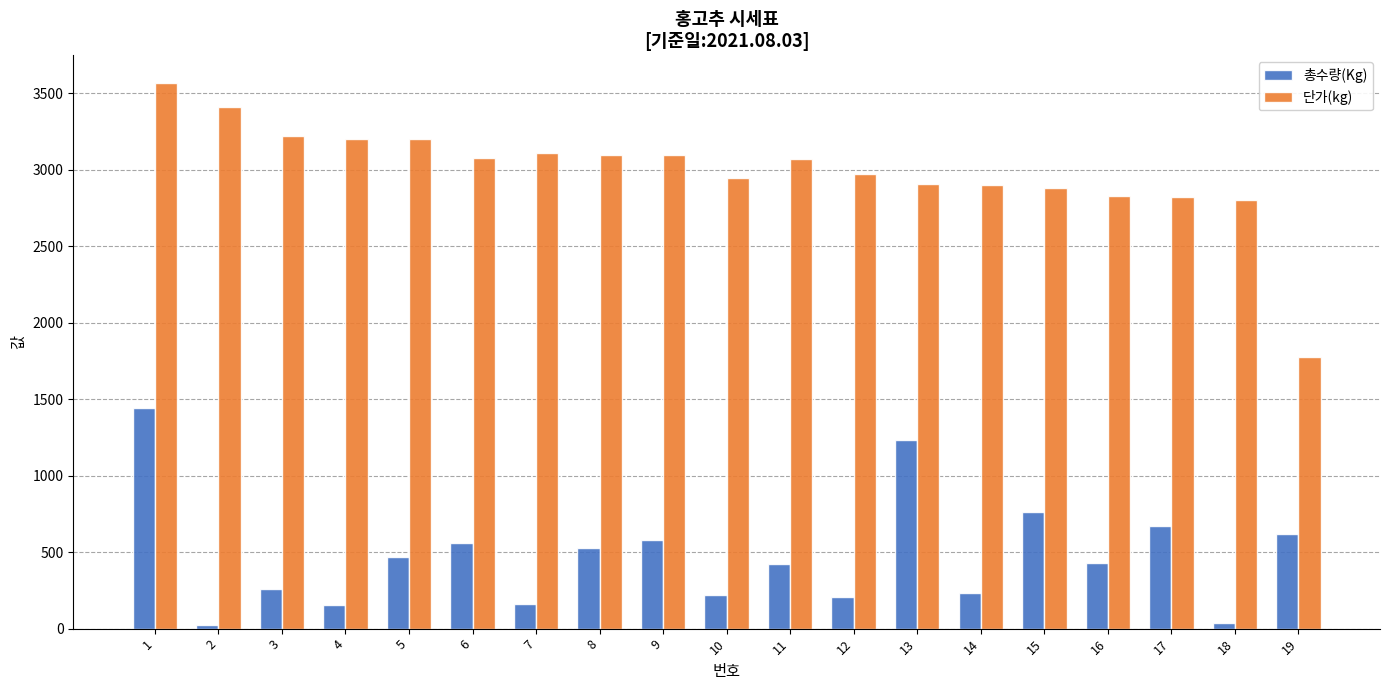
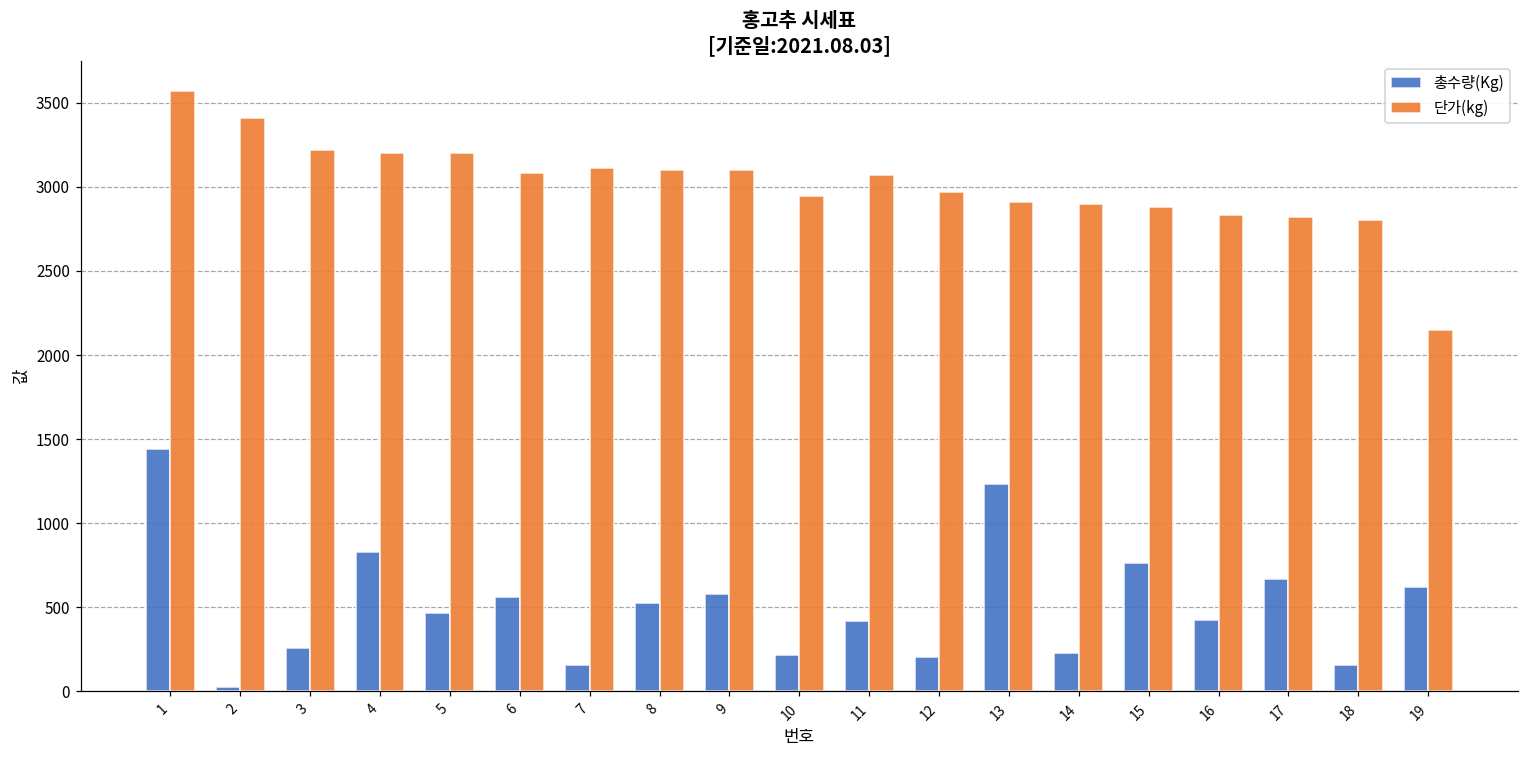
  {
    "총수량(Kg)": {
      "1": 1440,
      "2": 20,
      "3": 260,
-     "4": 160,
+     "4": 830,
      "5": 470,
      "6": 560,
      "7": 160,
      "8": 530,
      "9": 580,
      "10": 220,
      "11": 420,
      "12": 200,
      "13": 1240,
      "14": 230,
      "15": 760,
      "16": 430,
      "17": 670,
-     "18": 30,
+     "18": 160,
      "19": 620
    },
    "단가(kg)": {
      "1": 3570,
      "2": 3410,
      "3": 3220,
      "4": 3200,
      "5": 3200,
      "6": 3080,
      "7": 3110,
      "8": 3100,
      "9": 3100,
      "10": 2940,
      "11": 3070,
      "12": 2970,
      "13": 2910,
      "14": 2900,
      "15": 2880,
      "16": 2830,
      "17": 2820,
      "18": 2800,
-     "19": 1770
+     "19": 2150
    }
  }
